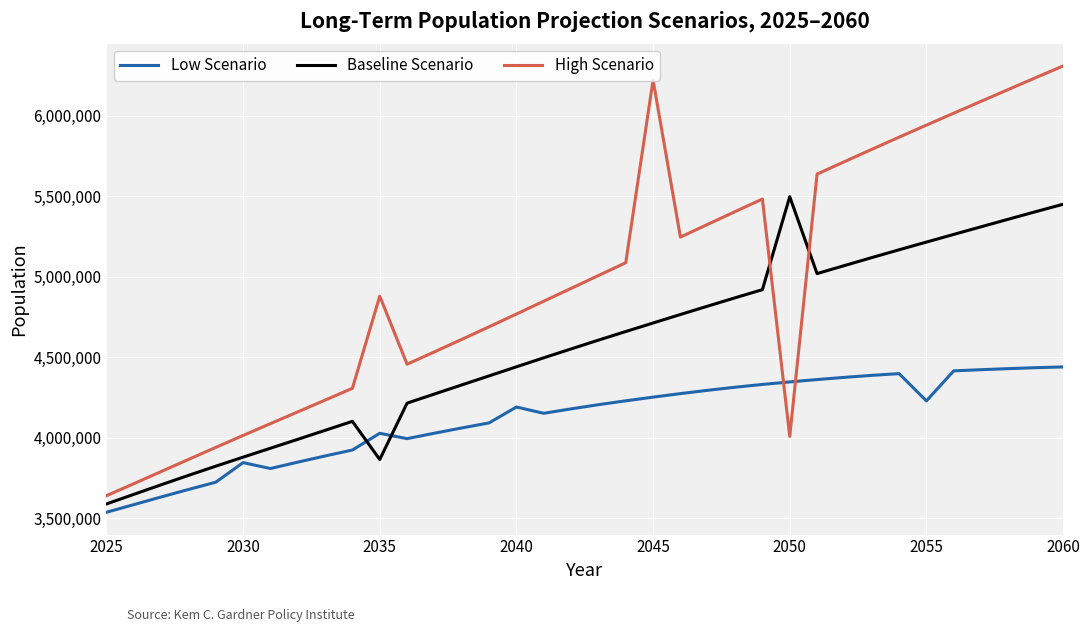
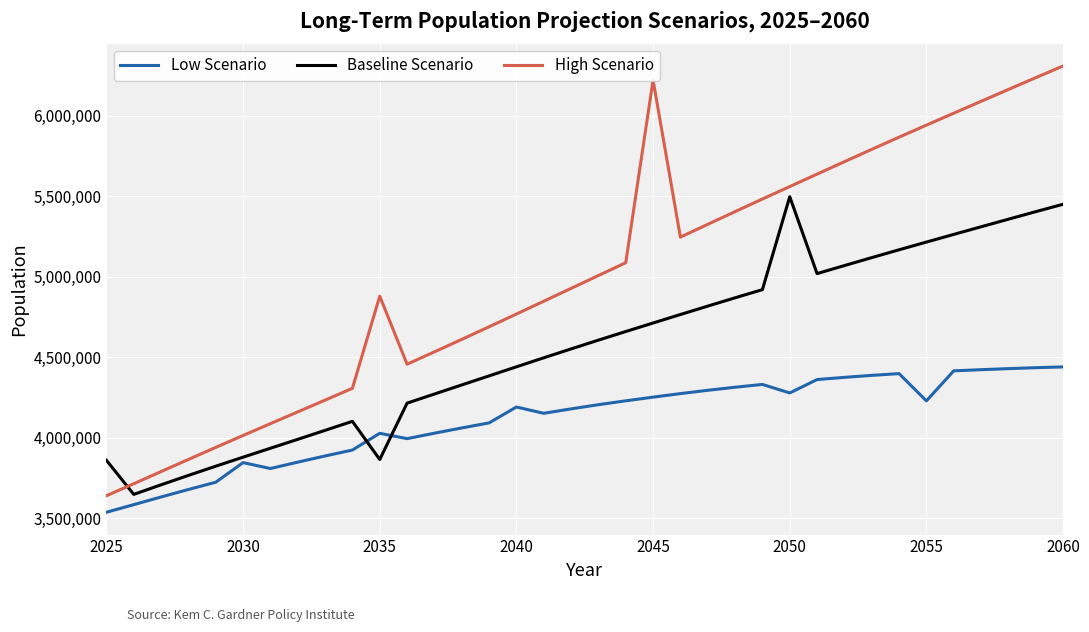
  {
    "Low Scenario": {
      "2025": "3,540,000",
      "2030": "3,850,000",
      "2035": "4,030,000",
      "2040": "4,190,000",
      "2045": "4,250,000",
-     "2050": "4,350,000",
+     "2050": "4,280,000",
      "2055": "4,230,000",
      "2060": "4,440,000"
    },
    "Baseline Scenario": {
-     "2025": "3,590,000",
+     "2025": "3,860,000",
      "2030": "3,880,000",
      "2035": "3,860,000",
      "2040": "4,440,000",
      "2045": "4,710,000",
      "2050": "5,500,000",
      "2055": "5,220,000",
      "2060": "5,450,000"
    },
    "High Scenario": {
      "2025": "3,640,000",
      "2030": "4,010,000",
      "2035": "4,880,000",
      "2040": "4,770,000",
-     "2050": "4,010,000",
+     "2050": "5,560,000",
      "2055": "5,940,000",
      "2060": "6,310,000"
    }
  }
